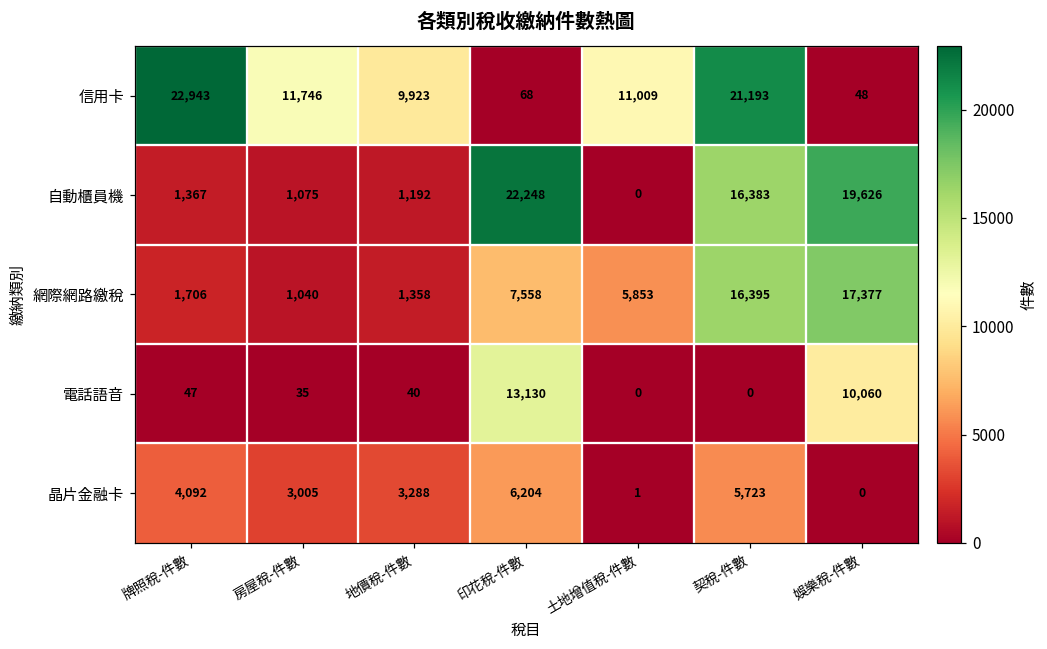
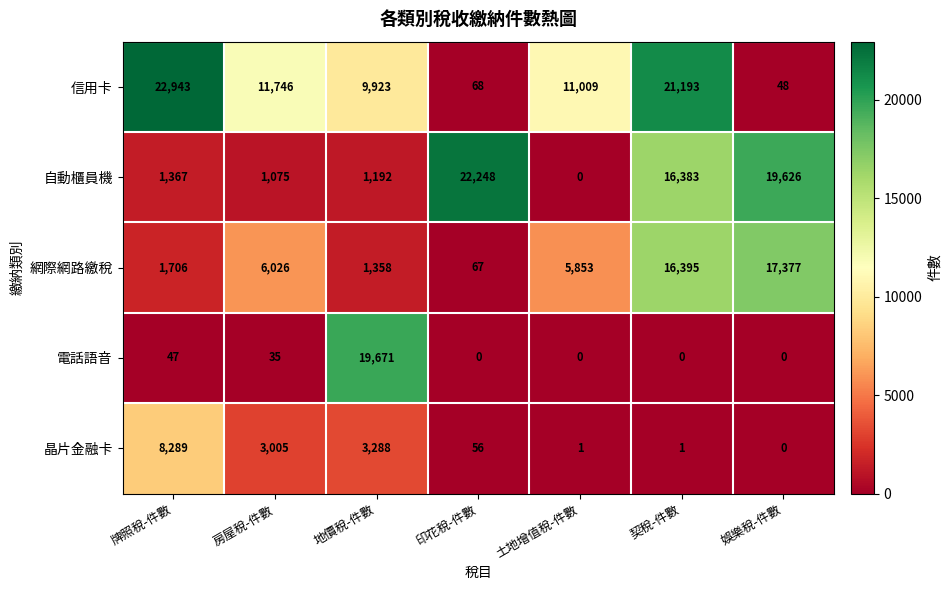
  {
    "信用卡": {
      "牌照稅-件數": "22,943",
      "房屋稅-件數": "11,746",
      "地價稅-件數": "9,923",
      "印花稅-件數": "68",
      "土地增值稅-件數": "11,009",
      "契稅-件數": "21,193",
      "娛樂稅-件數": "48"
    },
    "自動櫃員機": {
      "牌照稅-件數": "1,367",
      "房屋稅-件數": "1,075",
      "地價稅-件數": "1,192",
      "印花稅-件數": "22,248",
      "土地增值稅-件數": "0",
      "契稅-件數": "16,383",
      "娛樂稅-件數": "19,626"
    },
    "網際網路繳稅": {
      "牌照稅-件數": "1,706",
-     "房屋稅-件數": "1,040",
+     "房屋稅-件數": "6,026",
      "地價稅-件數": "1,358",
-     "印花稅-件數": "7,558",
+     "印花稅-件數": "67",
      "土地增值稅-件數": "5,853",
      "契稅-件數": "16,395",
      "娛樂稅-件數": "17,377"
    },
    "電話語音": {
      "牌照稅-件數": "47",
      "房屋稅-件數": "35",
-     "地價稅-件數": "40",
-     "印花稅-件數": "13,130",
+     "地價稅-件數": "19,671",
+     "印花稅-件數": "0",
      "土地增值稅-件數": "0",
      "契稅-件數": "0",
-     "娛樂稅-件數": "10,060"
+     "娛樂稅-件數": "0"
    },
    "晶片金融卡": {
-     "牌照稅-件數": "4,092",
+     "牌照稅-件數": "8,289",
      "房屋稅-件數": "3,005",
      "地價稅-件數": "3,288",
-     "印花稅-件數": "6,204",
+     "印花稅-件數": "56",
      "土地增值稅-件數": "1",
-     "契稅-件數": "5,723",
+     "契稅-件數": "1",
      "娛樂稅-件數": "0"
    }
  }
